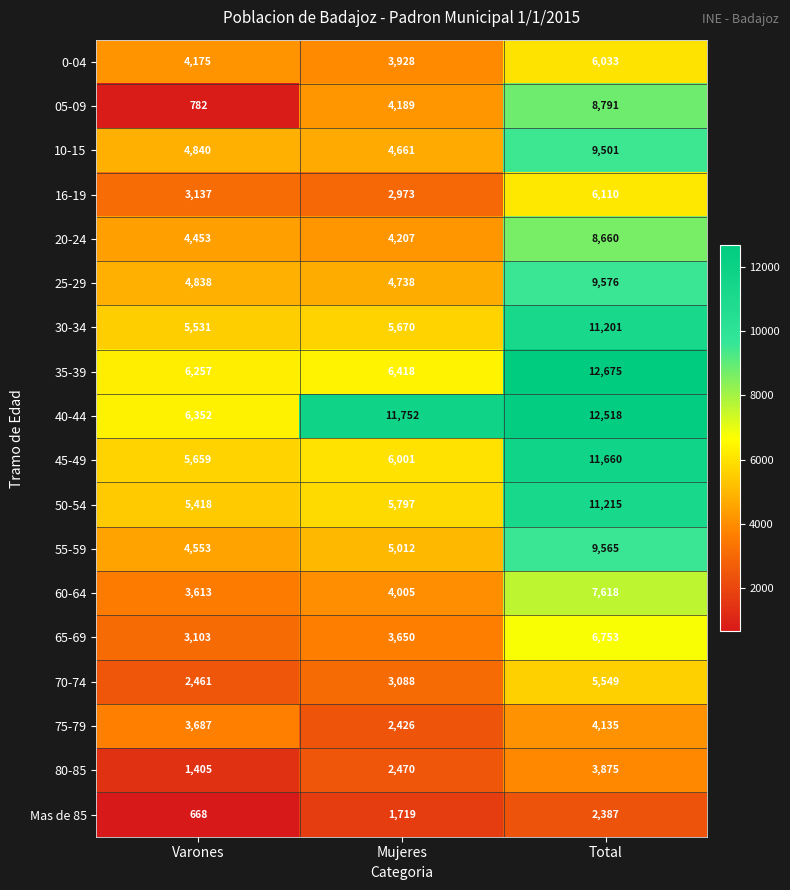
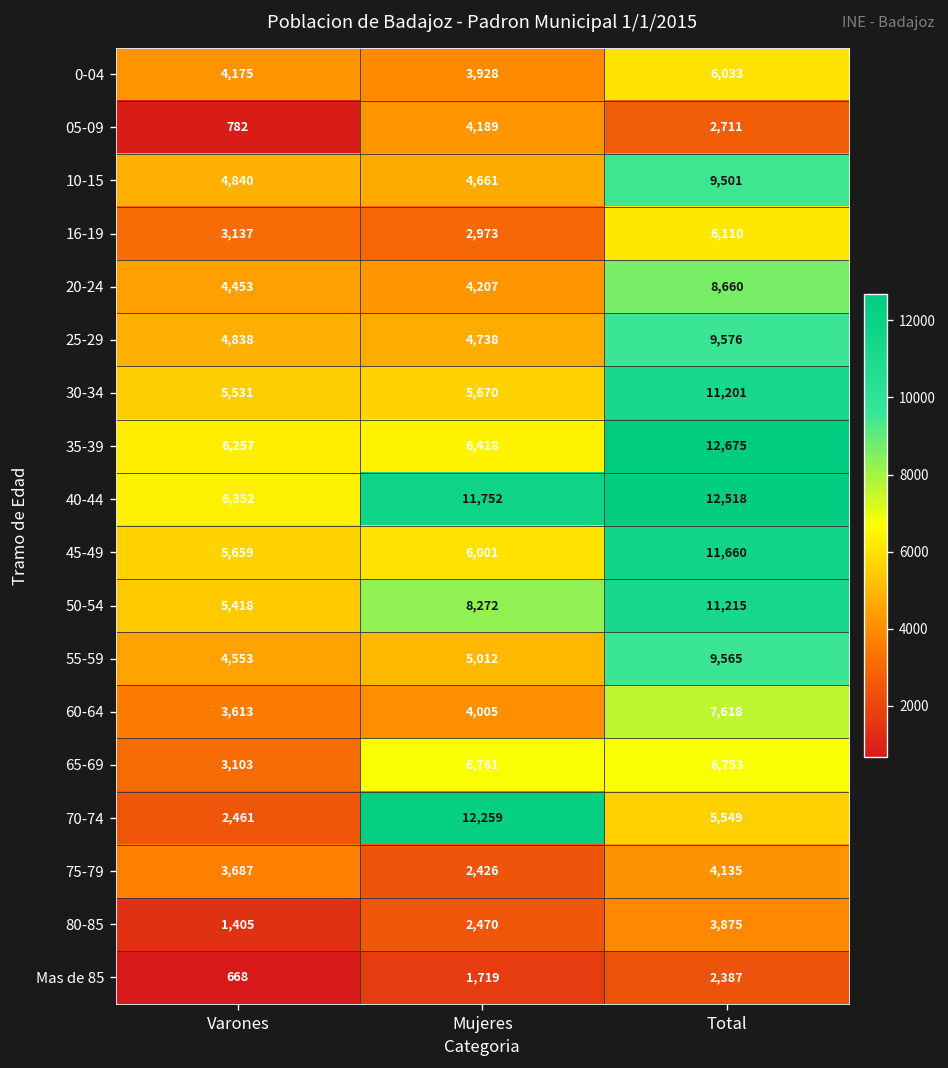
  {
    "0-04": {
      "Varones": "4,175",
      "Mujeres": "3,928",
      "Total": "6,033"
    },
    "05-09": {
      "Varones": "782",
      "Mujeres": "4,189",
-     "Total": "8,791"
+     "Total": "2,711"
    },
    "10-15": {
      "Varones": "4,840",
      "Mujeres": "4,661",
      "Total": "9,501"
    },
    "16-19": {
      "Varones": "3,137",
      "Mujeres": "2,973",
      "Total": "6,110"
    },
    "20-24": {
      "Varones": "4,453",
      "Mujeres": "4,207",
      "Total": "8,660"
    },
    "25-29": {
      "Varones": "4,838",
      "Mujeres": "4,738",
      "Total": "9,576"
    },
    "30-34": {
      "Varones": "5,531",
      "Mujeres": "5,670",
      "Total": "11,201"
    },
    "35-39": {
      "Varones": "6,257",
      "Mujeres": "6,418",
      "Total": "12,675"
    },
    "40-44": {
      "Varones": "6,352",
      "Mujeres": "11,752",
      "Total": "12,518"
    },
    "45-49": {
      "Varones": "5,659",
      "Mujeres": "6,001",
      "Total": "11,660"
    },
    "50-54": {
      "Varones": "5,418",
-     "Mujeres": "5,797",
+     "Mujeres": "8,272",
      "Total": "11,215"
    },
    "55-59": {
      "Varones": "4,553",
      "Mujeres": "5,012",
      "Total": "9,565"
    },
    "60-64": {
      "Varones": "3,613",
      "Mujeres": "4,005",
      "Total": "7,618"
    },
    "65-69": {
      "Varones": "3,103",
-     "Mujeres": "3,650",
+     "Mujeres": "6,761",
      "Total": "6,753"
    },
    "70-74": {
      "Varones": "2,461",
-     "Mujeres": "3,088",
+     "Mujeres": "12,259",
      "Total": "5,549"
    },
    "75-79": {
      "Varones": "3,687",
      "Mujeres": "2,426",
      "Total": "4,135"
    },
    "80-85": {
      "Varones": "1,405",
      "Mujeres": "2,470",
      "Total": "3,875"
    },
    "Mas de 85": {
      "Varones": "668",
      "Mujeres": "1,719",
      "Total": "2,387"
    }
  }
